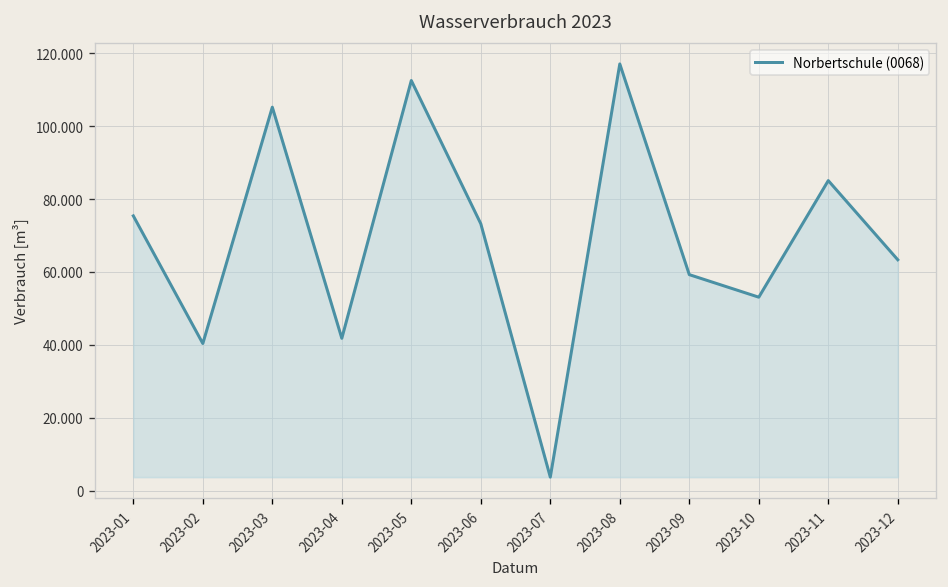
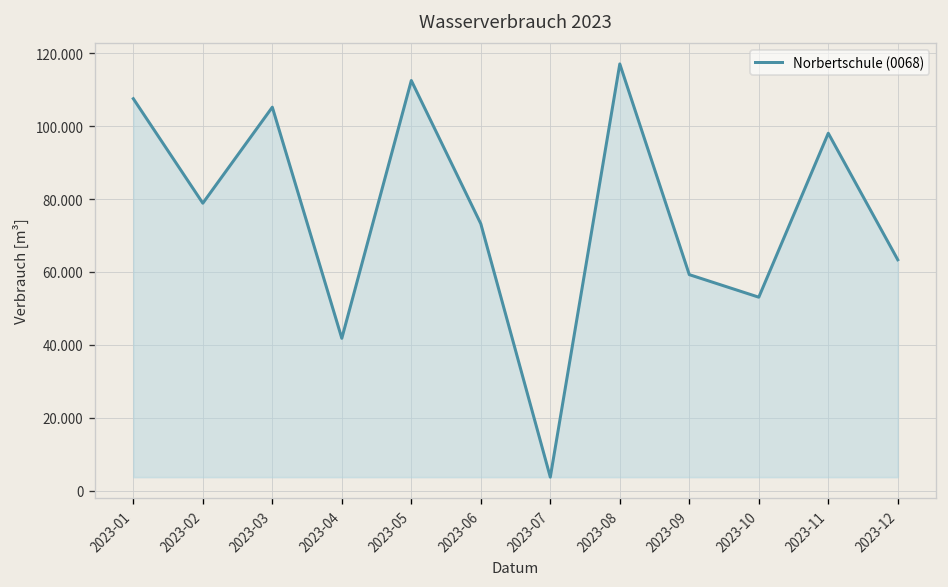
  {
-   "2023-01": 75,
-   "2023-02": 40,
+   "2023-01": 108,
+   "2023-02": 79,
    "2023-03": 105,
    "2023-04": 42,
    "2023-05": 113,
    "2023-06": 73,
    "2023-07": 4,
    "2023-08": 117,
    "2023-09": 59,
    "2023-10": 53,
-   "2023-11": 85,
+   "2023-11": 98,
    "2023-12": 63
  }
